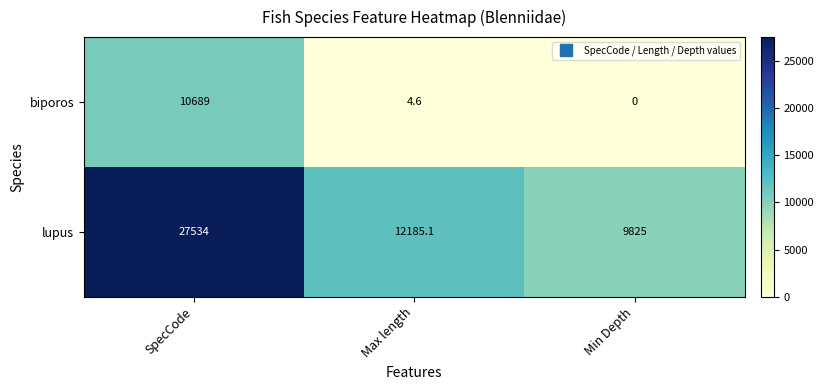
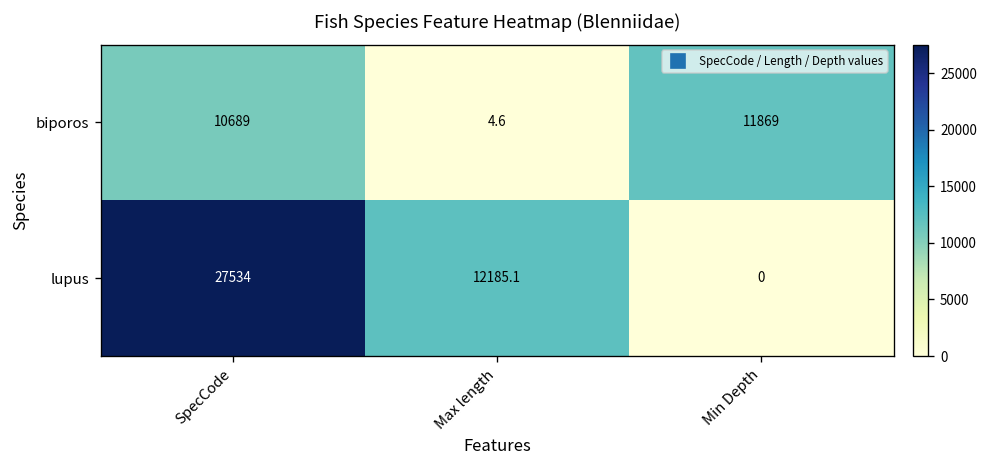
  {
    "biporos": {
      "SpecCode": 10689,
      "Max length": 4.6,
-     "Min Depth": 0
+     "Min Depth": 11869
    },
    "lupus": {
      "SpecCode": 27534,
      "Max length": 12185.1,
-     "Min Depth": 9825
+     "Min Depth": 0
    }
  }
